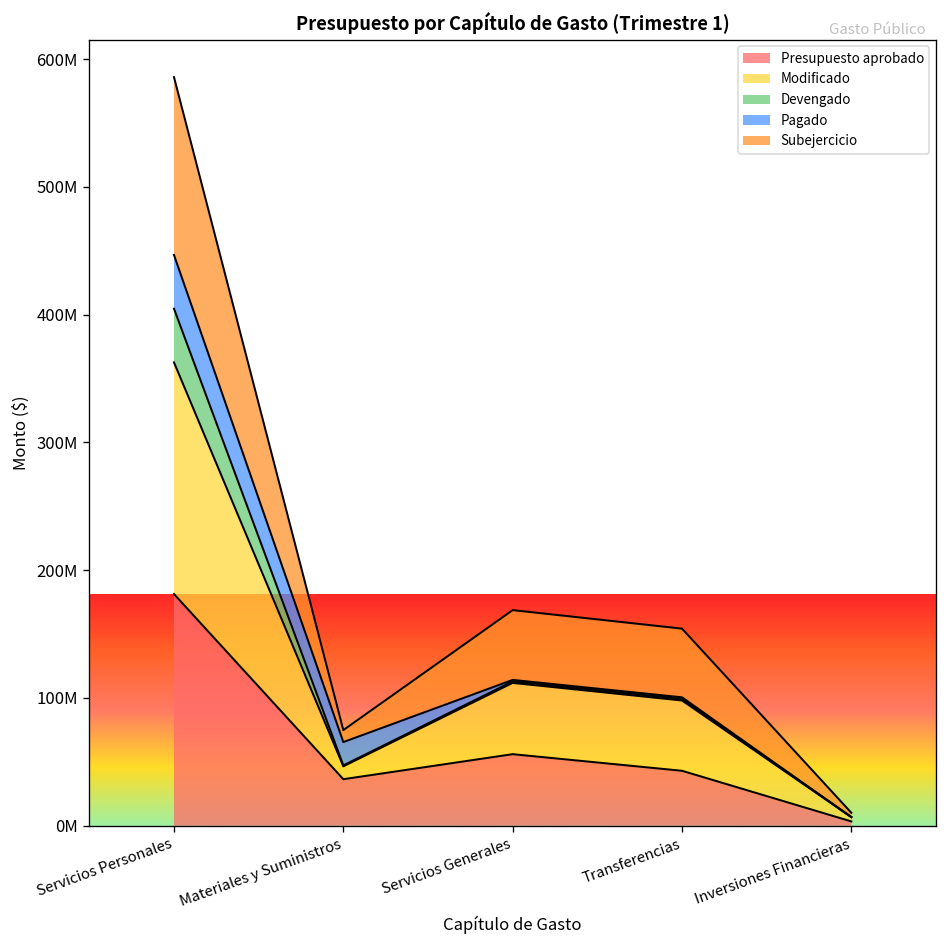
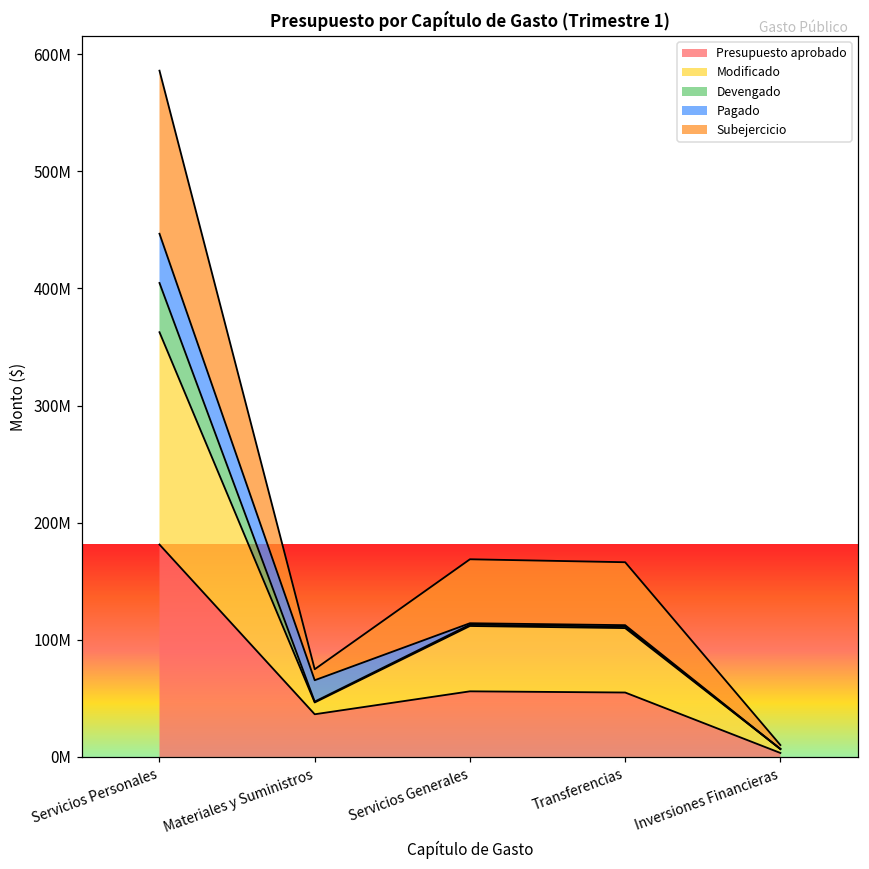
  {
    "Presupuesto aprobado": {
      "Servicios Personales": 181000000,
      "Materiales y Suministros": 36000000,
      "Servicios Generales": 56000000,
-     "Transferencias": 43000000,
+     "Transferencias": 55000000,
      "Inversiones Financieras": 3000000
    },
    "Modificado": {
      "Servicios Personales": 181000000
    },
    "Devengado": {
      "Servicios Personales": 42000000
    },
    "Pagado": {
      "Servicios Personales": 42000000,
      "Materiales y Suministros": 18000000
    },
    "Subejercicio": {
      "Servicios Personales": 139000000,
      "Materiales y Suministros": 9000000,
      "Servicios Generales": 55000000,
      "Transferencias": 54000000,
      "Inversiones Financieras": 3000000
    }
  }
